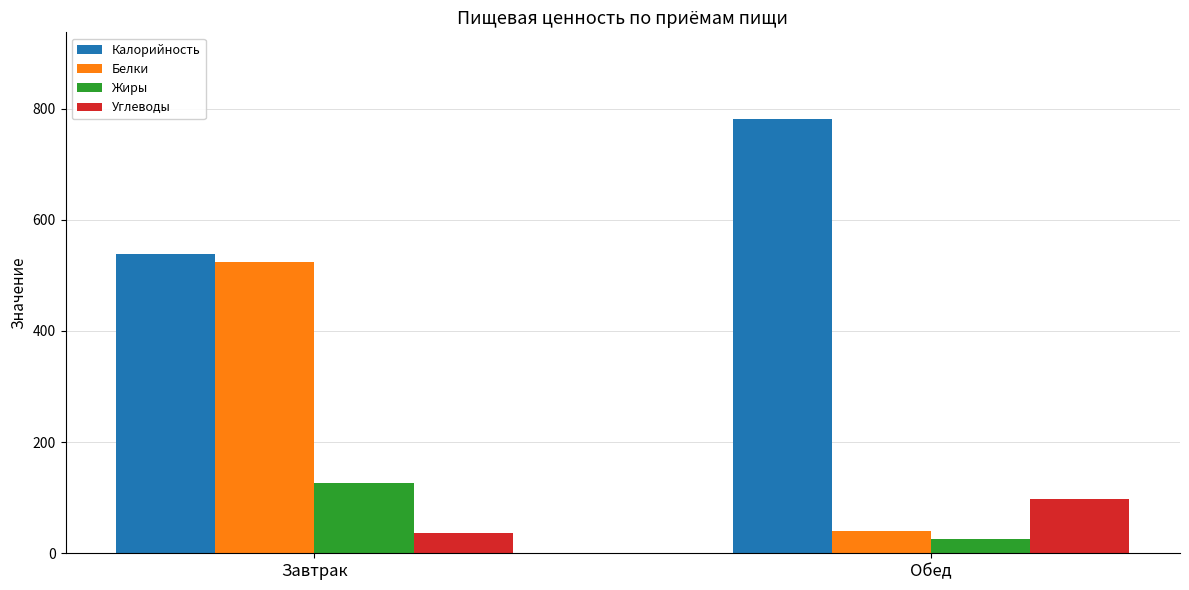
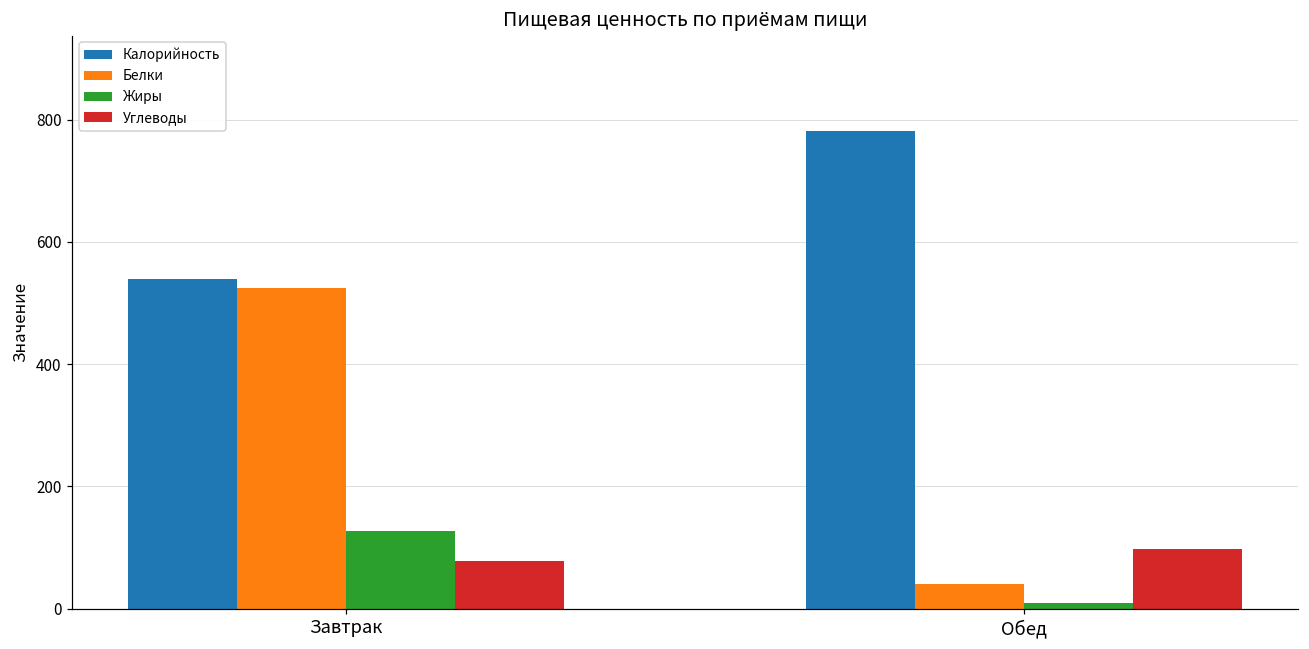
  {
    "Калорийность": {
      "Завтрак": 540,
      "Обед": 780
    },
    "Белки": {
      "Завтрак": 520,
      "Обед": 40
    },
    "Жиры": {
      "Завтрак": 130,
-     "Обед": 20
+     "Обед": 10
    },
    "Углеводы": {
-     "Завтрак": 40,
+     "Завтрак": 80,
      "Обед": 100
    }
  }
